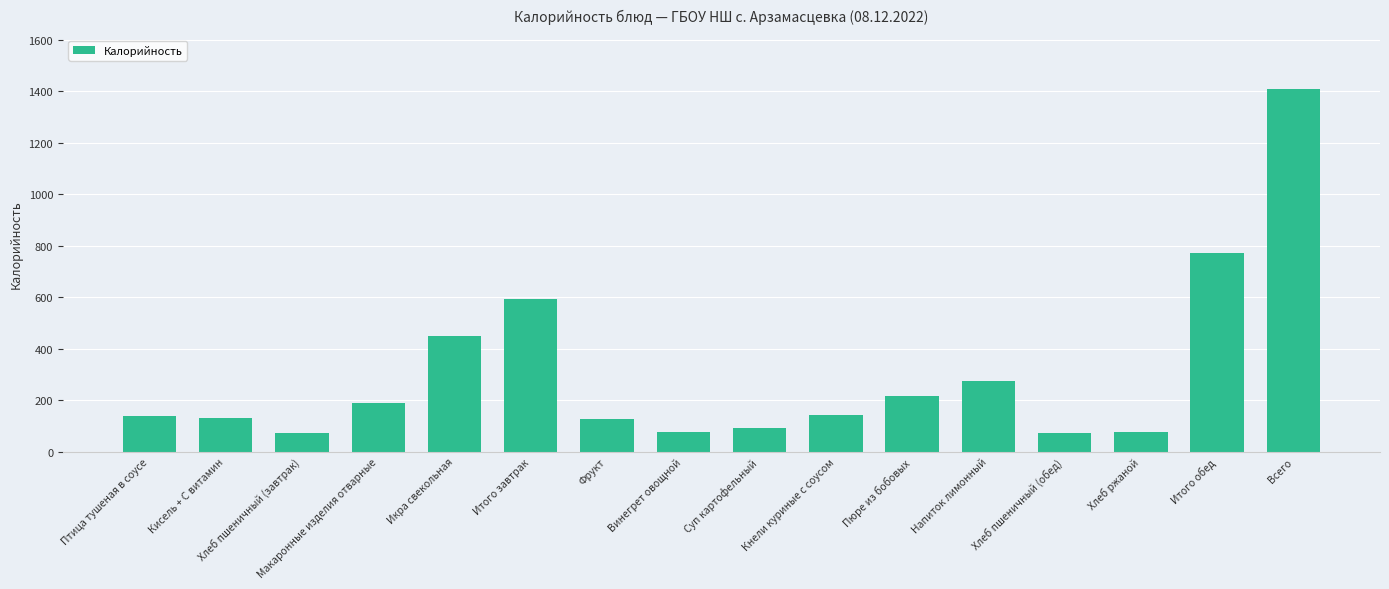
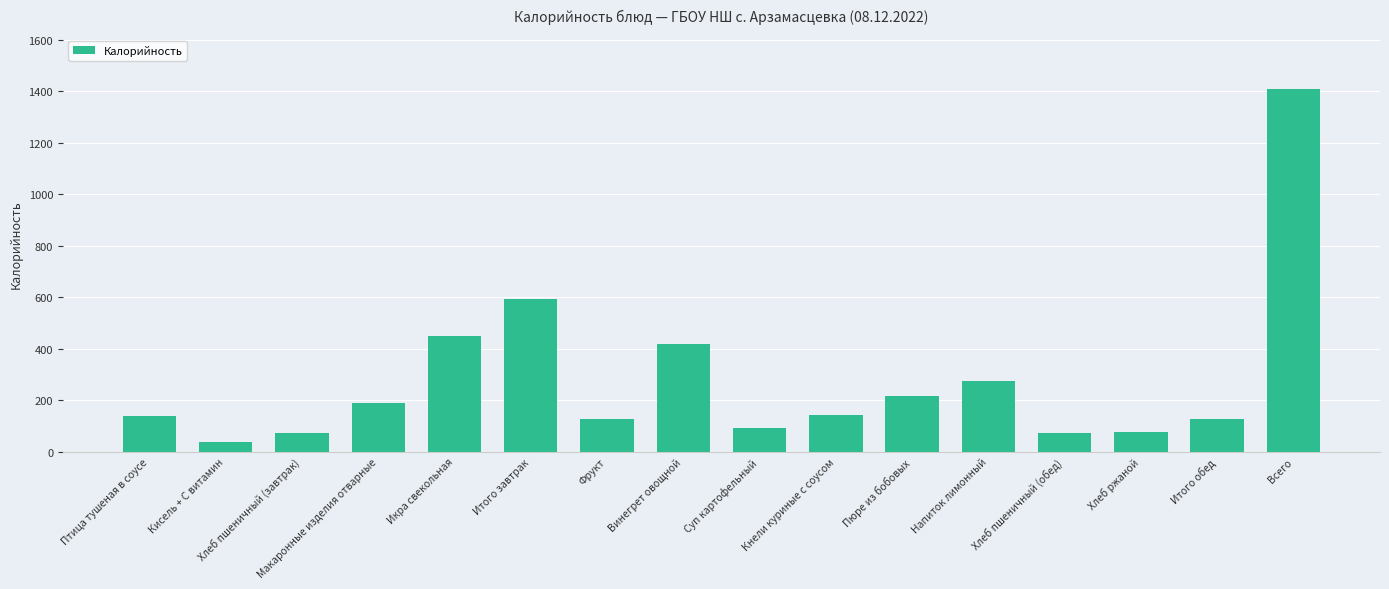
  {
    "Птица тушеная в соусе": 140,
-   "Кисель + С витамин": 130,
+   "Кисель + С витамин": 40,
    "Хлеб пшеничный (завтрак)": 70,
    "Макаронные изделия отварные": 190,
    "Икра свекольная": 450,
    "Итого завтрак": 590,
    "Фрукт": 130,
-   "Винегрет овощной": 80,
+   "Винегрет овощной": 420,
    "Суп картофельный": 90,
    "Кнели куриные с соусом": 140,
    "Пюре из бобовых": 220,
    "Напиток лимонный": 280,
    "Хлеб пшеничный (обед)": 70,
    "Хлеб ржаной": 80,
-   "Итого обед": 770,
+   "Итого обед": 130,
    "Всего": 1410
  }
